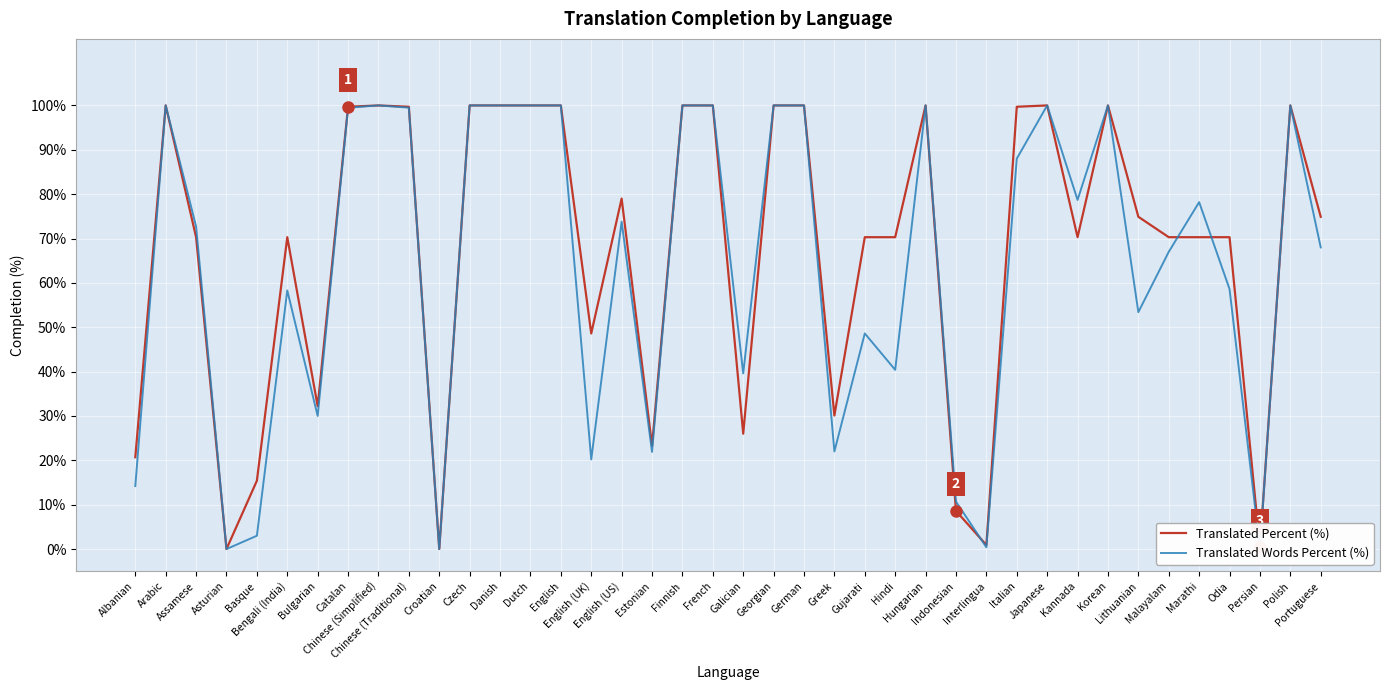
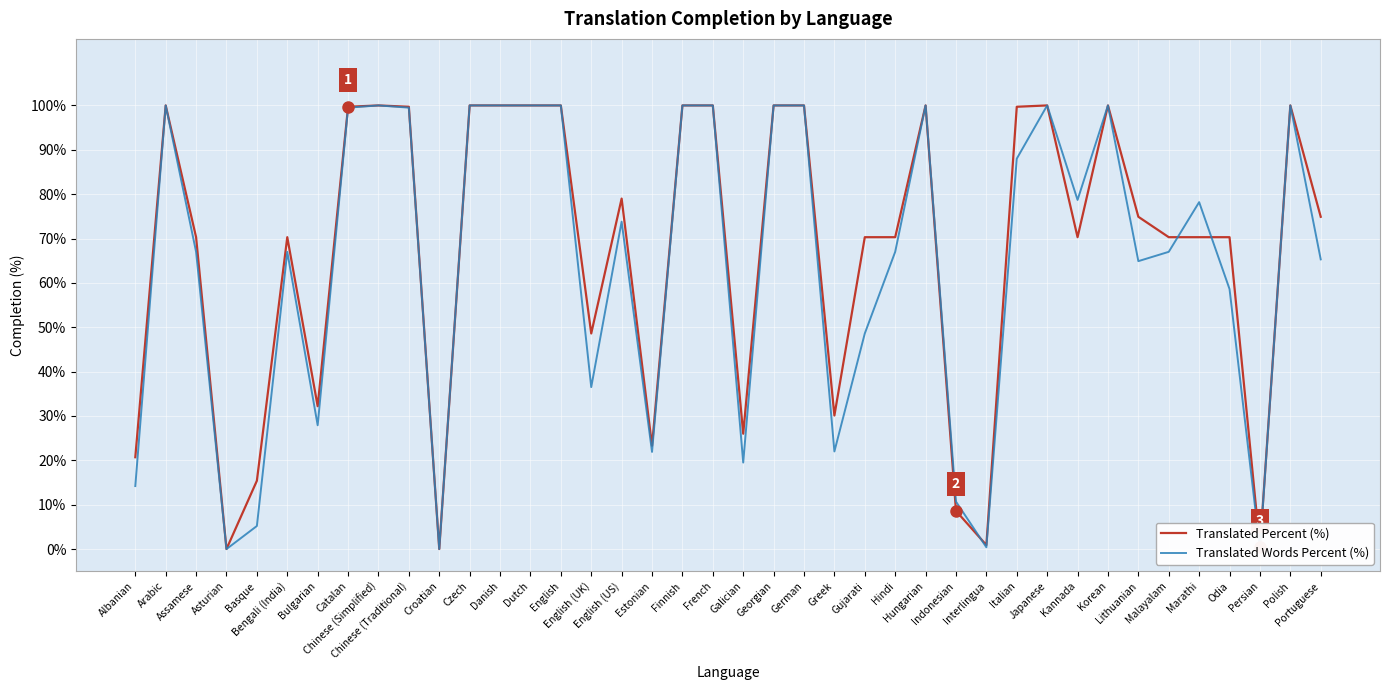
  {
    "Translated Words Percent (%)": {
      "Albanian": "14%",
-     "Assamese": "73%",
-     "Basque": "3%",
-     "Bengali (India)": "58%",
-     "Bulgarian": "30%",
-     "English (UK)": "20%",
+     "Assamese": "67%",
+     "Basque": "5%",
+     "Bengali (India)": "67%",
+     "Bulgarian": "28%",
+     "English (UK)": "37%",
      "English (US)": "74%",
      "Estonian": "22%",
-     "Galician": "40%",
+     "Galician": "20%",
      "Greek": "22%",
      "Gujarati": "49%",
-     "Hindi": "40%",
+     "Hindi": "67%",
      "Italian": "88%",
      "Kannada": "79%",
-     "Lithuanian": "53%",
+     "Lithuanian": "65%",
      "Malayalam": "67%",
      "Marathi": "78%",
      "Odia": "59%",
-     "Portuguese": "68%"
+     "Portuguese": "65%"
    }
  }
